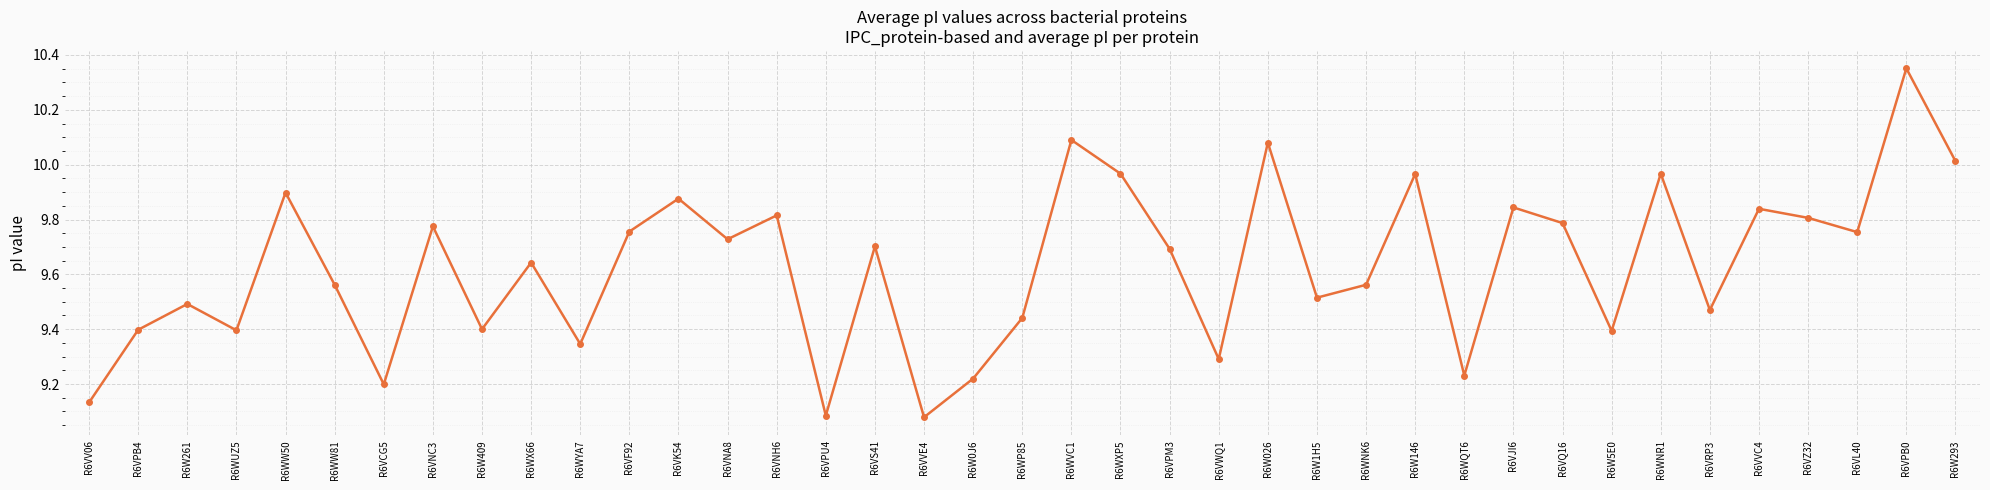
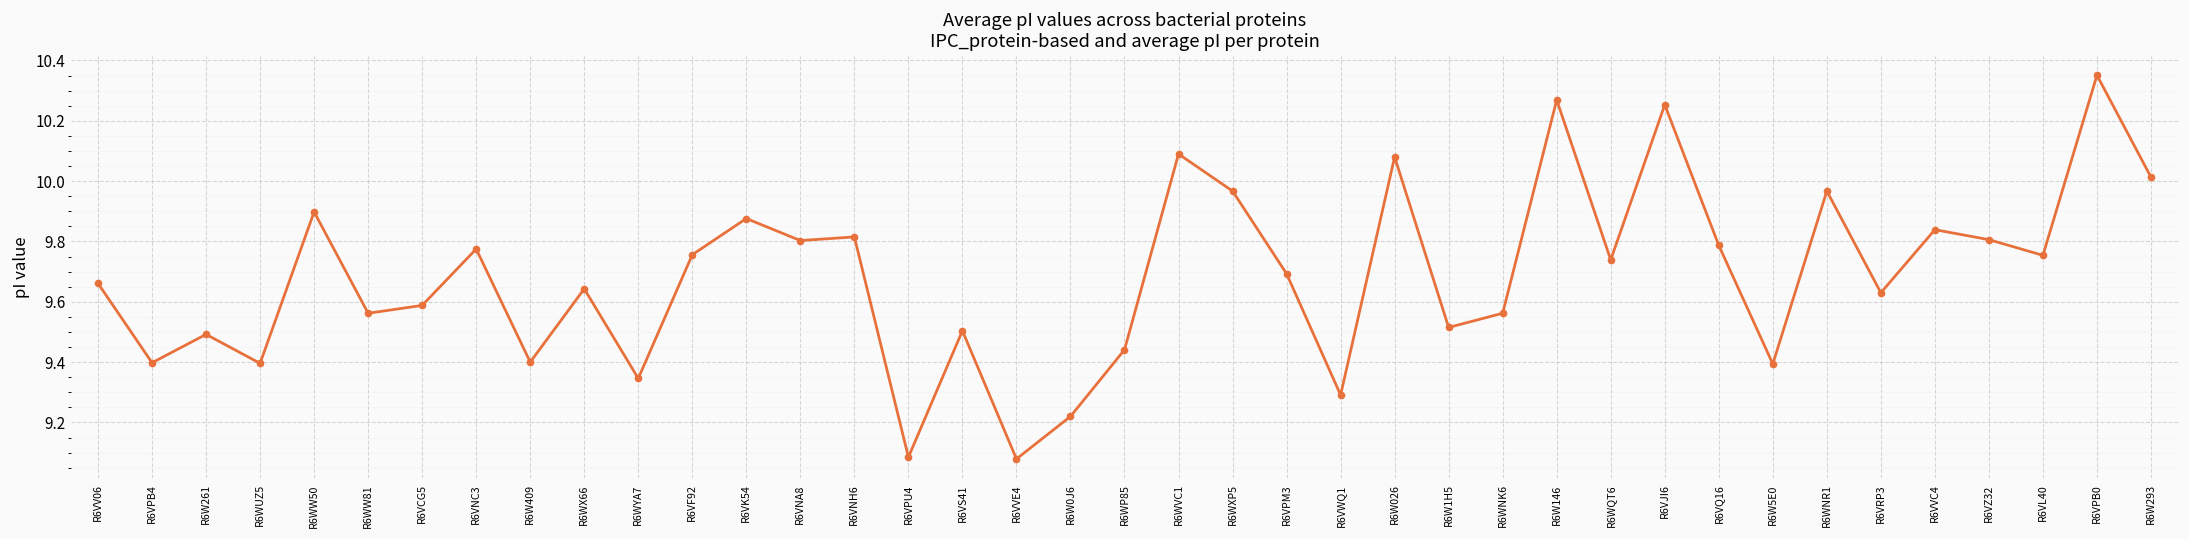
  {
-   "R6VV06": 9.13,
+   "R6VV06": 9.66,
    "R6VPB4": 9.40,
    "R6W261": 9.49,
    "R6WUZ5": 9.40,
    "R6WW50": 9.90,
    "R6WW81": 9.56,
-   "R6VCG5": 9.20,
+   "R6VCG5": 9.59,
    "R6VNC3": 9.78,
    "R6W409": 9.40,
    "R6WX66": 9.64,
    "R6WYA7": 9.35,
    "R6VF92": 9.76,
    "R6VK54": 9.88,
-   "R6VNA8": 9.73,
+   "R6VNA8": 9.80,
    "R6VNH6": 9.82,
    "R6VPU4": 9.09,
-   "R6VS41": 9.70,
+   "R6VS41": 9.50,
    "R6VVE4": 9.08,
    "R6W0J6": 9.22,
    "R6WP85": 9.44,
    "R6WVC1": 10.09,
    "R6WXP5": 9.97,
    "R6VPM3": 9.69,
    "R6VWQ1": 9.29,
    "R6W026": 10.08,
    "R6W1H5": 9.52,
    "R6WNK6": 9.56,
-   "R6W146": 9.97,
-   "R6WQT6": 9.23,
-   "R6VJI6": 9.84,
+   "R6W146": 10.27,
+   "R6WQT6": 9.74,
+   "R6VJI6": 10.25,
    "R6VQ16": 9.79,
    "R6W5E0": 9.39,
    "R6WNR1": 9.97,
-   "R6VRP3": 9.47,
+   "R6VRP3": 9.63,
    "R6VVC4": 9.84,
    "R6VZ32": 9.81,
    "R6VL40": 9.75,
    "R6VPB0": 10.35,
    "R6W293": 10.01
  }
